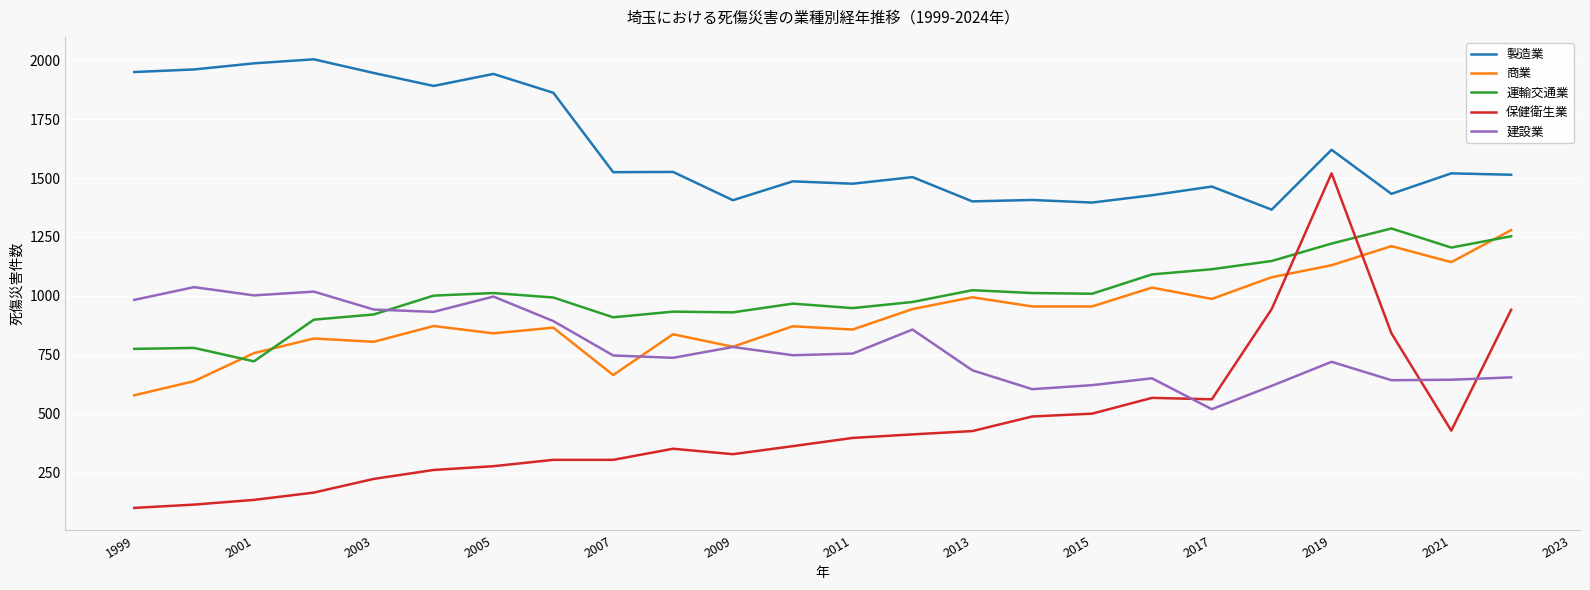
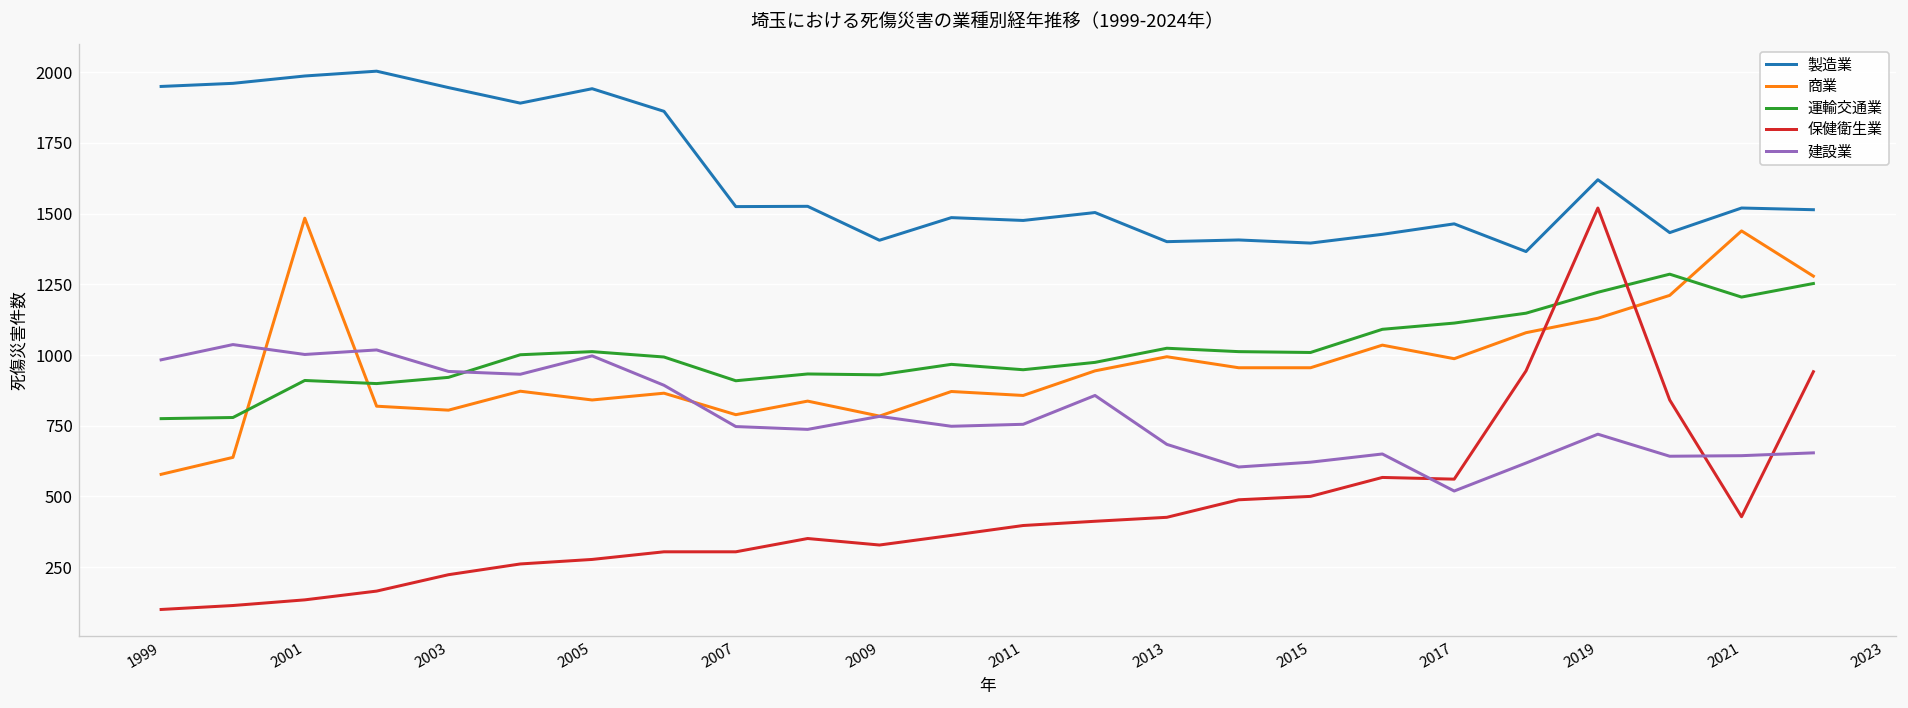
  {
    "製造業": {
      "1999": 1950,
      "2001": 1990,
      "2003": 1950,
      "2005": 1940,
      "2007": 1530,
      "2009": 1410,
      "2011": 1480,
      "2013": 1400,
      "2015": 1400,
      "2017": 1460,
      "2019": 1620,
      "2021": 1520
    },
    "商業": {
      "1999": 580,
-     "2001": 760,
+     "2001": 1480,
      "2003": 810,
      "2005": 840,
-     "2007": 660,
+     "2007": 790,
      "2011": 860,
      "2013": 990,
      "2015": 960,
      "2017": 990,
      "2019": 1130,
-     "2021": 1140
+     "2021": 1440
    },
    "運輸交通業": {
      "1999": 780,
-     "2001": 720,
+     "2001": 910,
      "2003": 920,
      "2005": 1010,
      "2007": 910,
      "2009": 930,
      "2011": 950,
      "2013": 1020,
      "2015": 1010,
      "2017": 1110,
      "2019": 1220,
      "2021": 1210
    },
    "保健衛生業": {
      "1999": 100,
      "2001": 130,
      "2003": 220,
      "2005": 280,
      "2007": 300,
      "2009": 330,
      "2011": 400,
      "2013": 430,
      "2015": 500,
      "2017": 560,
      "2019": 1520,
      "2021": 430
    },
    "建設業": {
      "1999": 980,
      "2001": 1000,
      "2003": 940,
      "2005": 1000,
      "2007": 750,
      "2011": 760,
      "2013": 680,
      "2015": 620,
      "2017": 520,
      "2019": 720,
      "2021": 640
    }
  }
